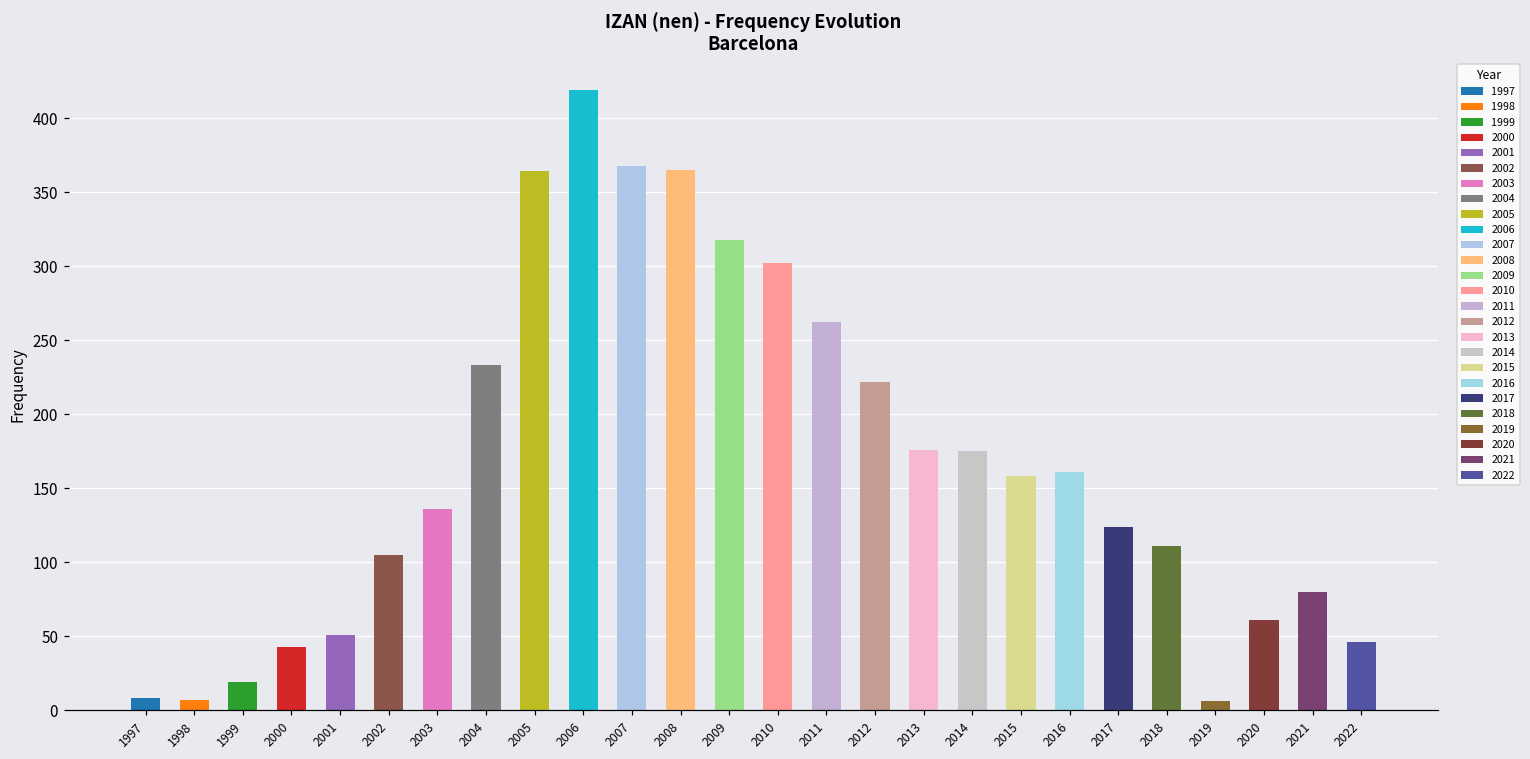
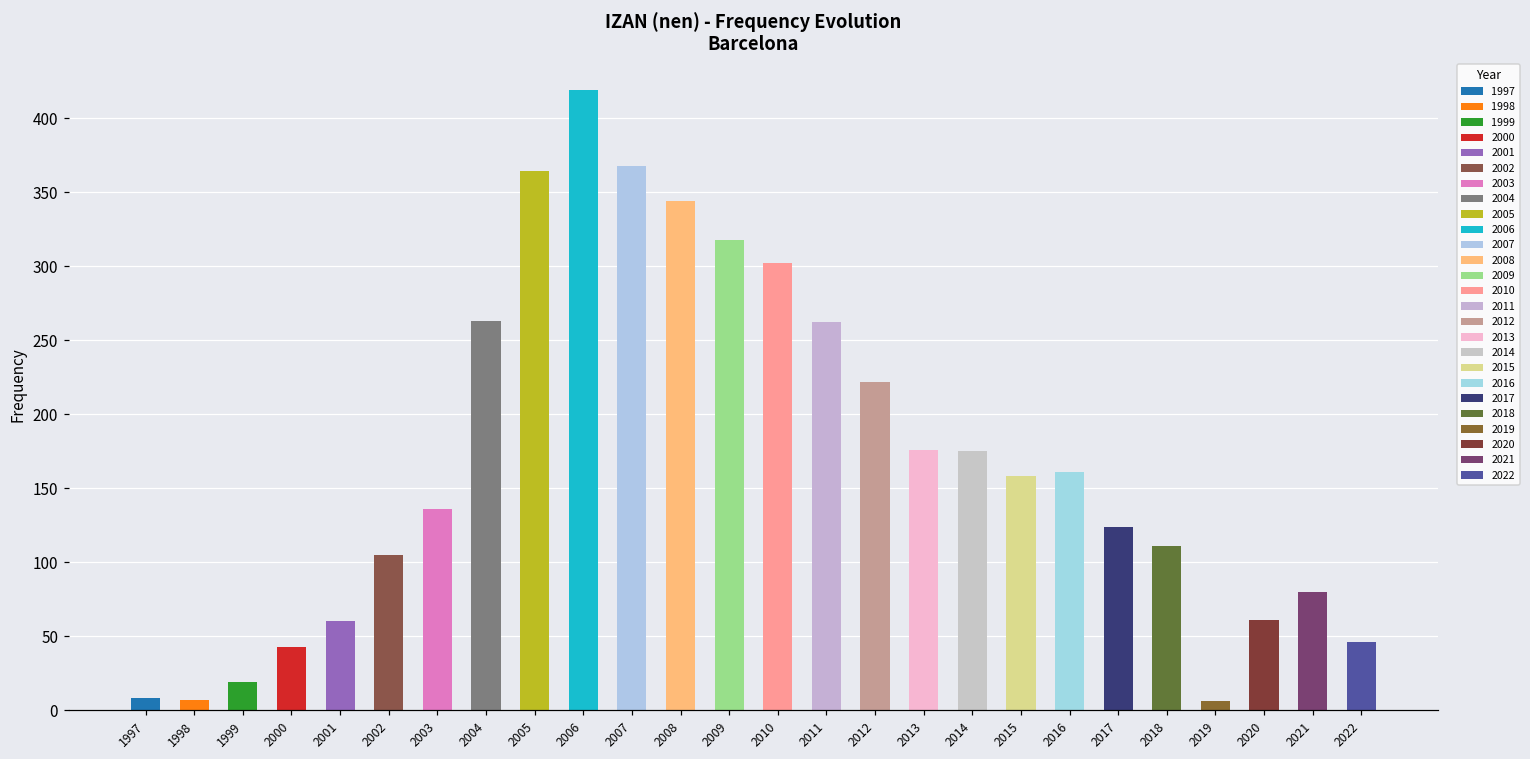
  {
    "1997": 8,
    "1998": 7,
    "1999": 19,
    "2000": 43,
-   "2001": 51,
+   "2001": 60,
    "2002": 105,
    "2003": 136,
-   "2004": 233,
+   "2004": 263,
    "2005": 364,
    "2006": 419,
    "2007": 368,
-   "2008": 365,
+   "2008": 344,
    "2009": 318,
    "2010": 302,
    "2011": 262,
    "2012": 222,
    "2013": 176,
    "2014": 175,
    "2015": 158,
    "2016": 161,
    "2017": 124,
    "2018": 111,
    "2019": 6,
    "2020": 61,
    "2021": 80,
    "2022": 46
  }
